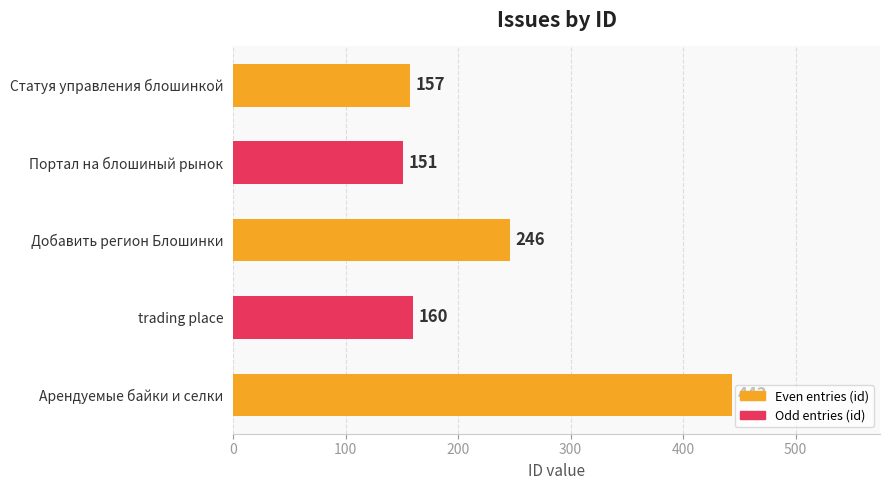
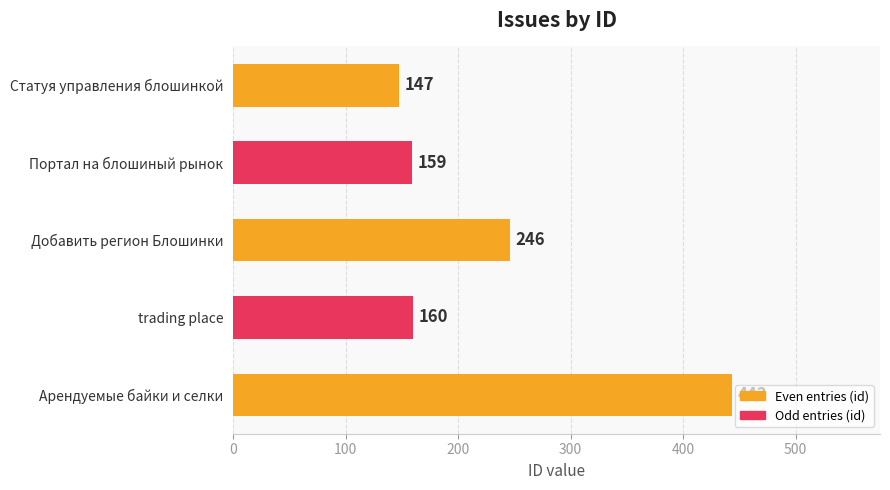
  {
-   "Статуя управления блошинкой": 157,
-   "Портал на блошиный рынок": 151,
+   "Статуя управления блошинкой": 147,
+   "Портал на блошиный рынок": 159,
    "Добавить регион Блошинки": 246,
    "trading place": 160
  }
